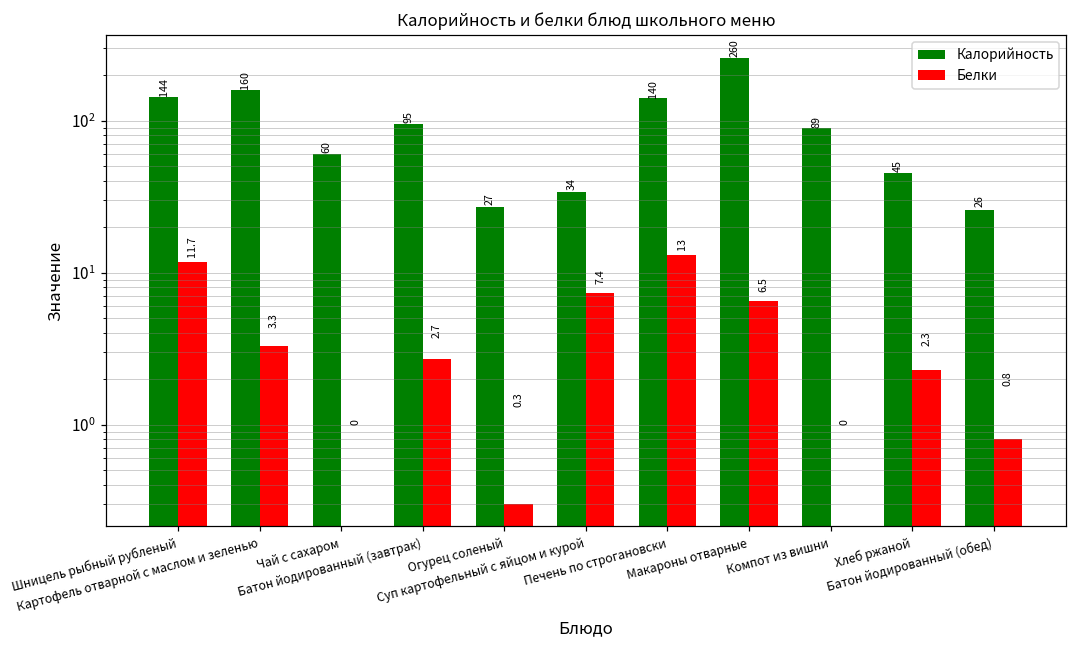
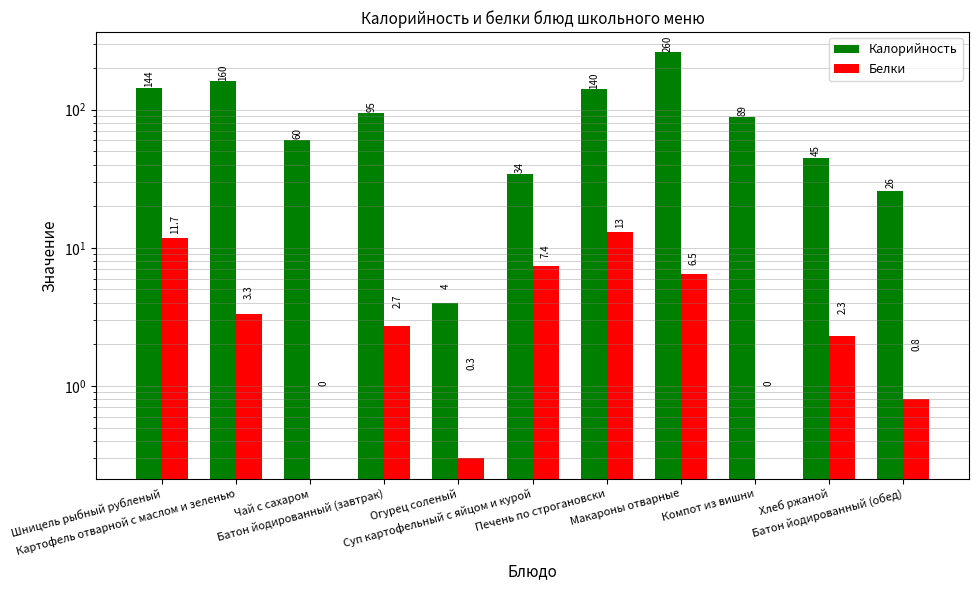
  {
    "Калорийность": {
      "Шницель рыбный рубленый": 144,
      "Картофель отварной с маслом и зеленью": 160,
      "Чай с сахаром": 60,
      "Батон йодированный (завтрак)": 95,
-     "Огурец соленый": 27,
+     "Огурец соленый": 4,
      "Суп картофельный с яйцом и курой": 34,
      "Печень по строгановски": 140,
      "Макароны отварные": 260,
      "Компот из вишни": 89,
      "Хлеб ржаной": 45,
      "Батон йодированный (обед)": 26
    },
    "Белки": {
      "Шницель рыбный рубленый": 11.7,
      "Картофель отварной с маслом и зеленью": 3.3,
      "Батон йодированный (завтрак)": 2.7,
      "Суп картофельный с яйцом и курой": 7.4,
      "Печень по строгановски": 13,
      "Макароны отварные": 6.5,
      "Хлеб ржаной": 2.3
    }
  }
